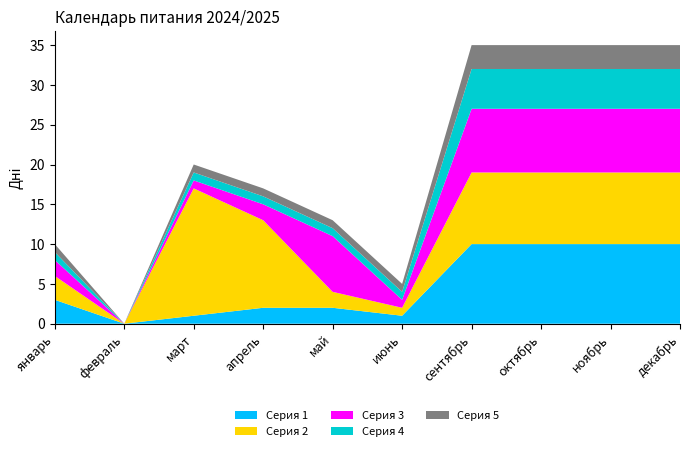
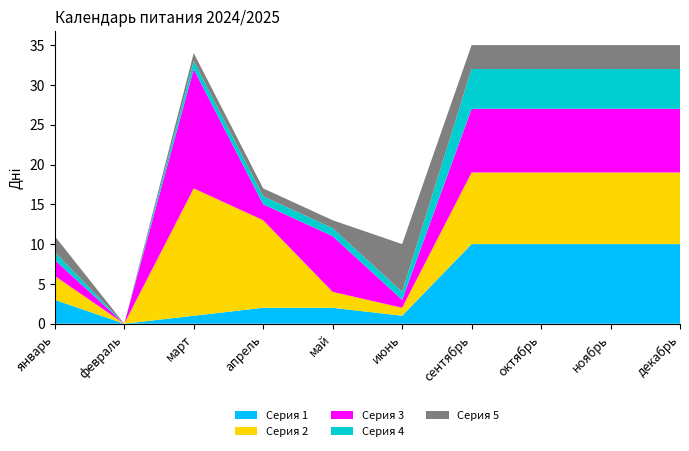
  {
    "Серия 3": {
-     "март": 1
+     "март": 15
    },
    "Серия 5": {
-     "январь": 1,
+     "январь": 2,
      "март": 1,
      "апрель": 1,
      "май": 1,
-     "июнь": 1,
+     "июнь": 6,
      "сентябрь": 3,
      "октябрь": 3,
      "ноябрь": 3,
      "декабрь": 3
    }
  }
